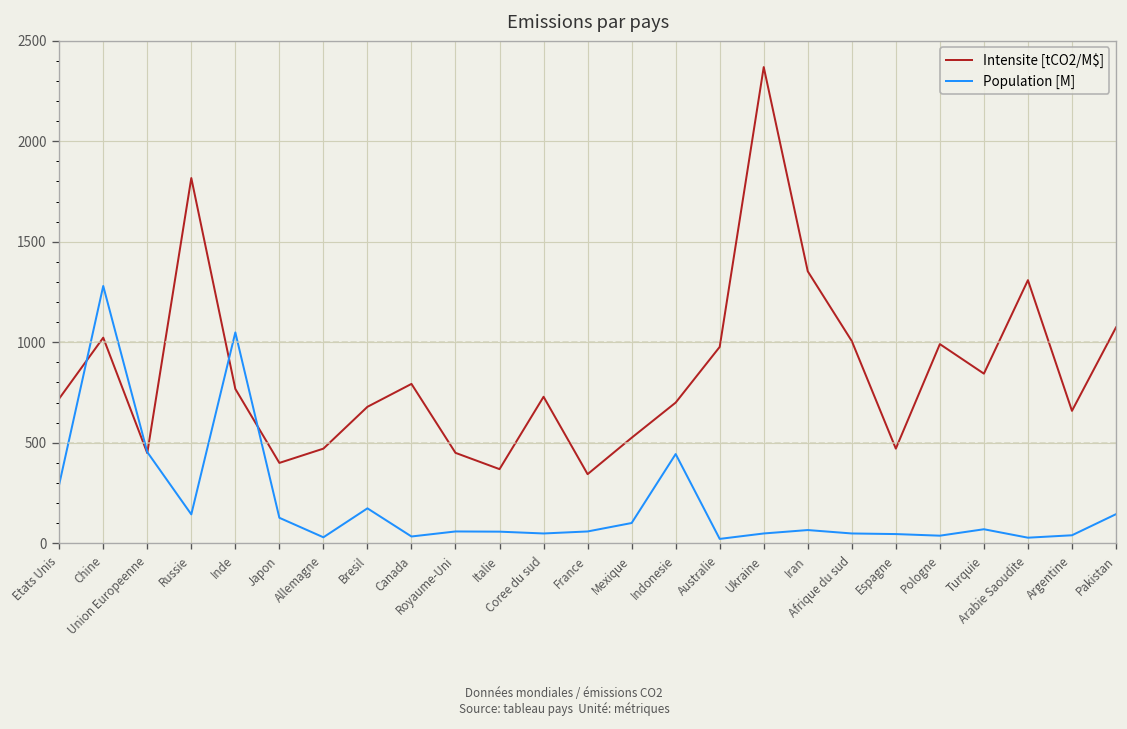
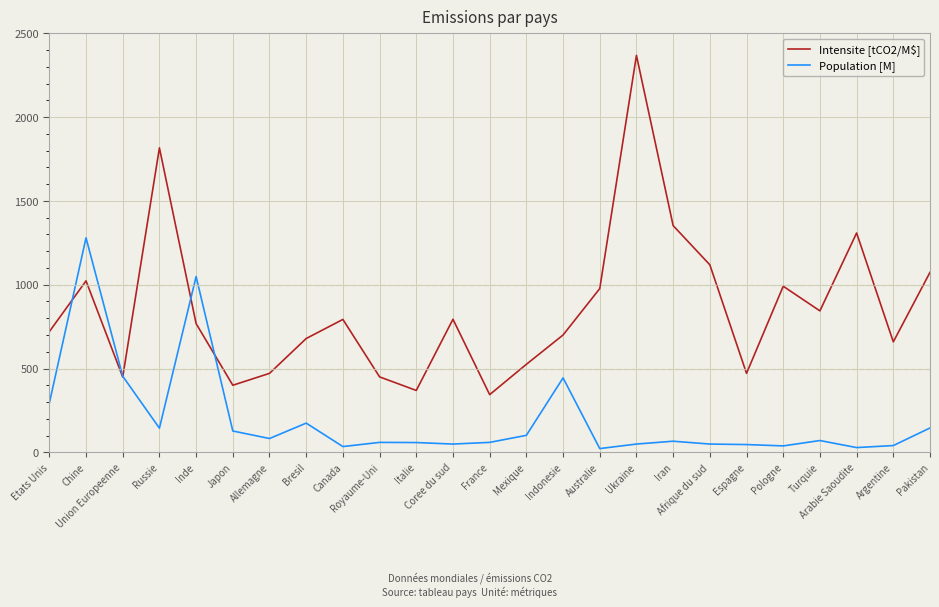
  {
    "Intensite [tCO2/M$]": {
      "Etats Unis": 720,
      "Chine": 1020,
      "Russie": 1820,
      "Inde": 770,
      "Japon": 400,
      "Allemagne": 470,
      "Bresil": 680,
      "Canada": 790,
      "Royaume-Uni": 450,
      "Italie": 370,
-     "Coree du sud": 730,
+     "Coree du sud": 790,
      "France": 340,
      "Mexique": 530,
      "Indonesie": 700,
      "Australie": 980,
      "Ukraine": 2370,
      "Iran": 1350,
-     "Afrique du sud": 1010,
+     "Afrique du sud": 1120,
      "Espagne": 470,
      "Pologne": 990,
      "Turquie": 840,
      "Arabie Saoudite": 1310,
      "Argentine": 660,
      "Pakistan": 1070
    },
    "Population [M]": {
      "Etats Unis": 290,
      "Chine": 1280,
      "Russie": 140,
      "Inde": 1050,
      "Japon": 130,
-     "Allemagne": 30,
+     "Allemagne": 80,
      "Bresil": 170,
      "Canada": 30,
      "Royaume-Uni": 60,
      "Italie": 60,
      "Coree du sud": 50,
      "France": 60,
      "Mexique": 100,
      "Indonesie": 440,
      "Australie": 20,
      "Ukraine": 50,
      "Iran": 70,
      "Afrique du sud": 50,
      "Espagne": 50,
      "Pologne": 40,
      "Turquie": 70,
      "Arabie Saoudite": 30,
      "Argentine": 40,
      "Pakistan": 150
    }
  }
